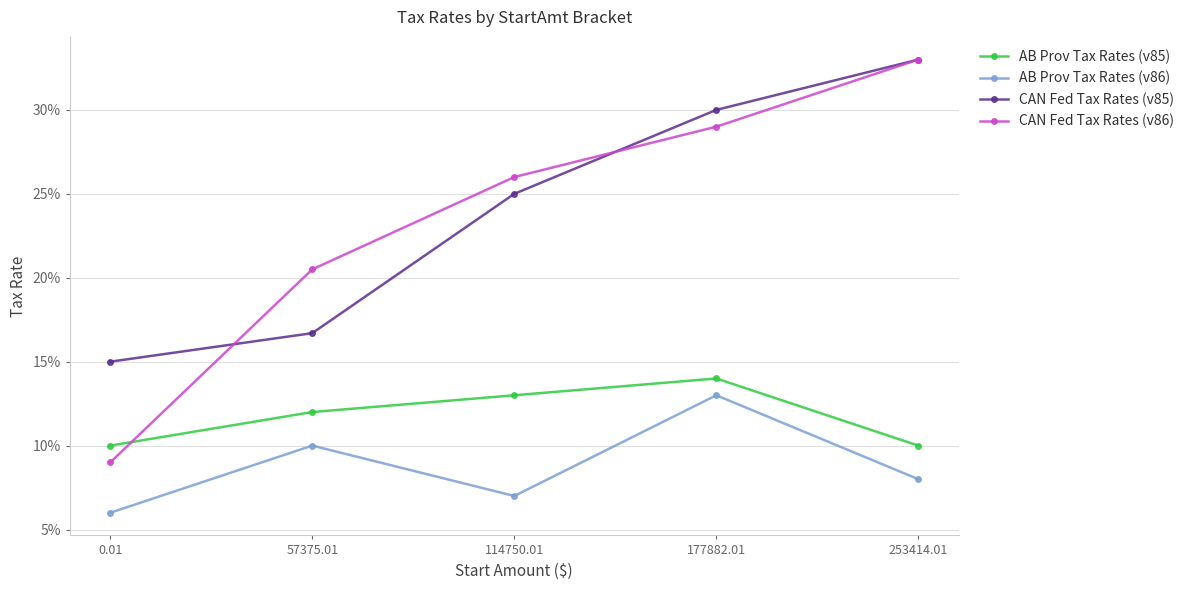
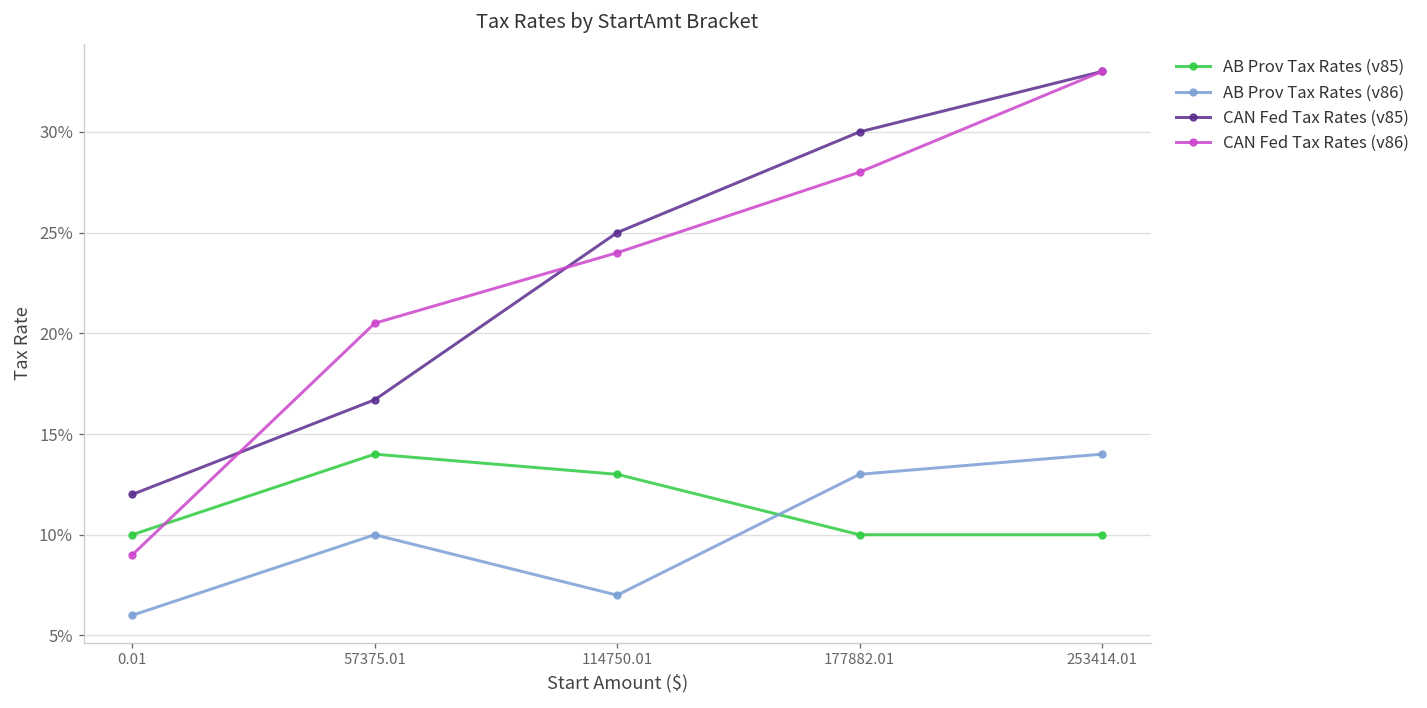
  {
    "AB Prov Tax Rates (v85)": {
      "0.01": "10.0%",
-     "57375.01": "12.0%",
+     "57375.01": "14.0%",
      "114750.01": "13.0%",
-     "177882.01": "14.0%",
+     "177882.01": "10.0%",
      "253414.01": "10.0%"
    },
    "AB Prov Tax Rates (v86)": {
      "0.01": "6.0%",
      "57375.01": "10.0%",
      "114750.01": "7.0%",
      "177882.01": "13.0%",
-     "253414.01": "8.0%"
+     "253414.01": "14.0%"
    },
    "CAN Fed Tax Rates (v85)": {
-     "0.01": "15.0%",
+     "0.01": "12.0%",
      "57375.01": "16.7%",
      "114750.01": "25.0%",
      "177882.01": "30.0%"
    },
    "CAN Fed Tax Rates (v86)": {
      "0.01": "9.0%",
      "57375.01": "20.5%",
-     "114750.01": "26.0%",
-     "177882.01": "29.0%"
+     "114750.01": "24.0%",
+     "177882.01": "28.0%"
    }
  }
